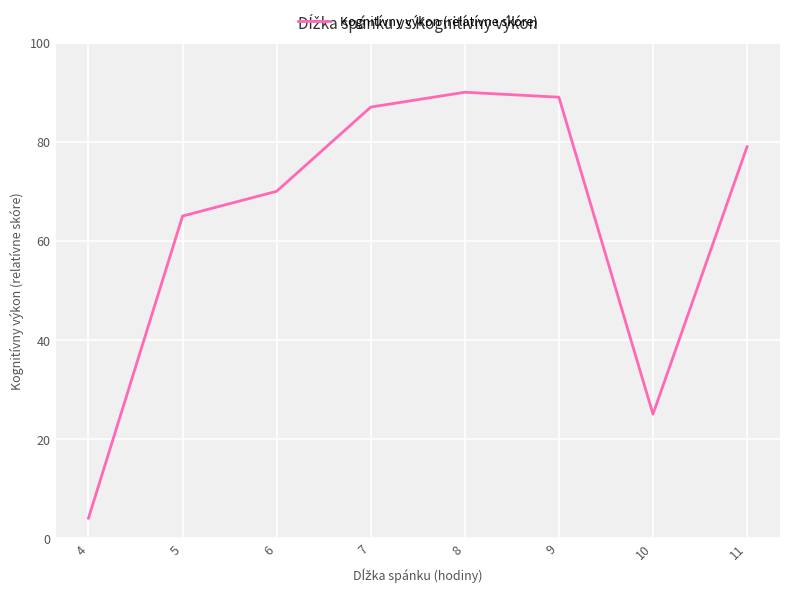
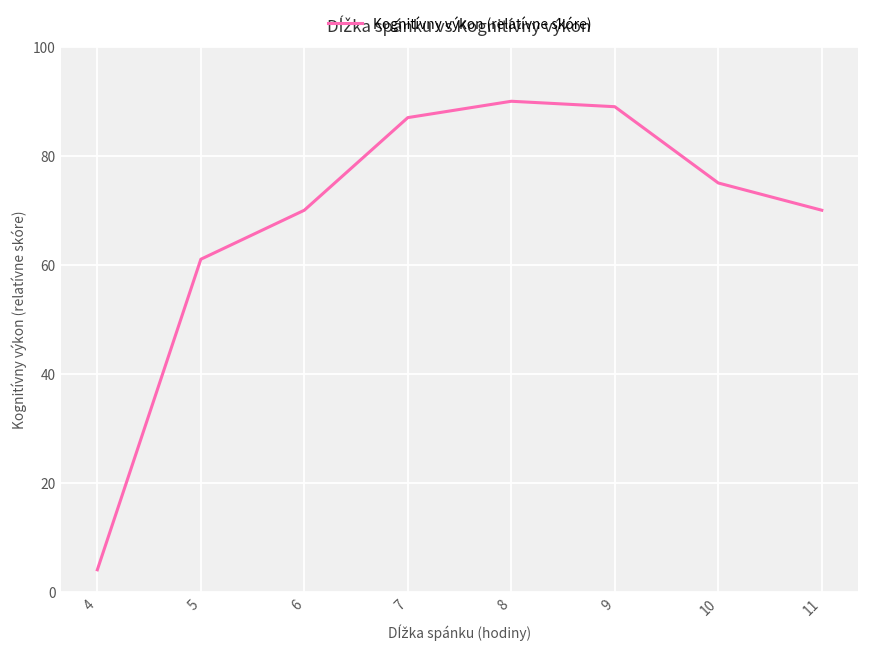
  {
    "4": 4,
-   "5": 65,
+   "5": 61,
    "6": 70,
    "7": 87,
    "8": 90,
    "9": 89,
-   "10": 25,
-   "11": 79
+   "10": 75,
+   "11": 70
  }
